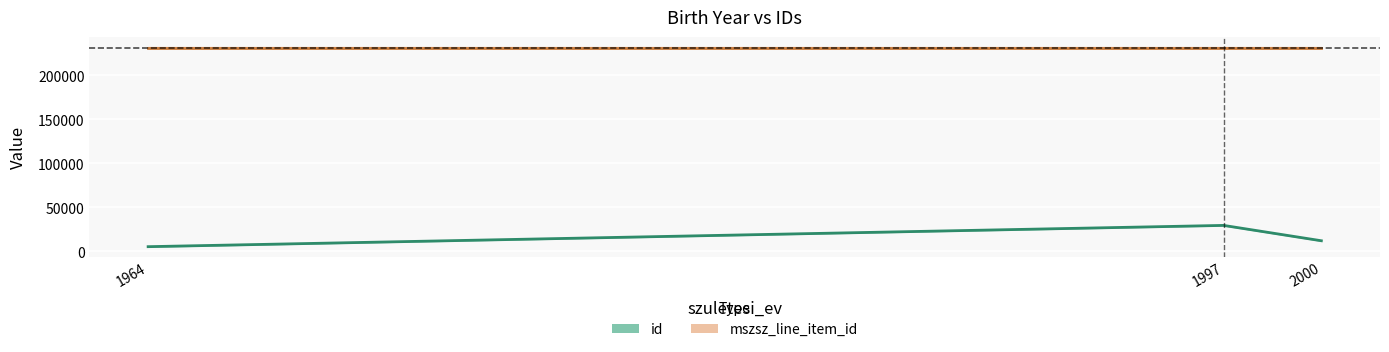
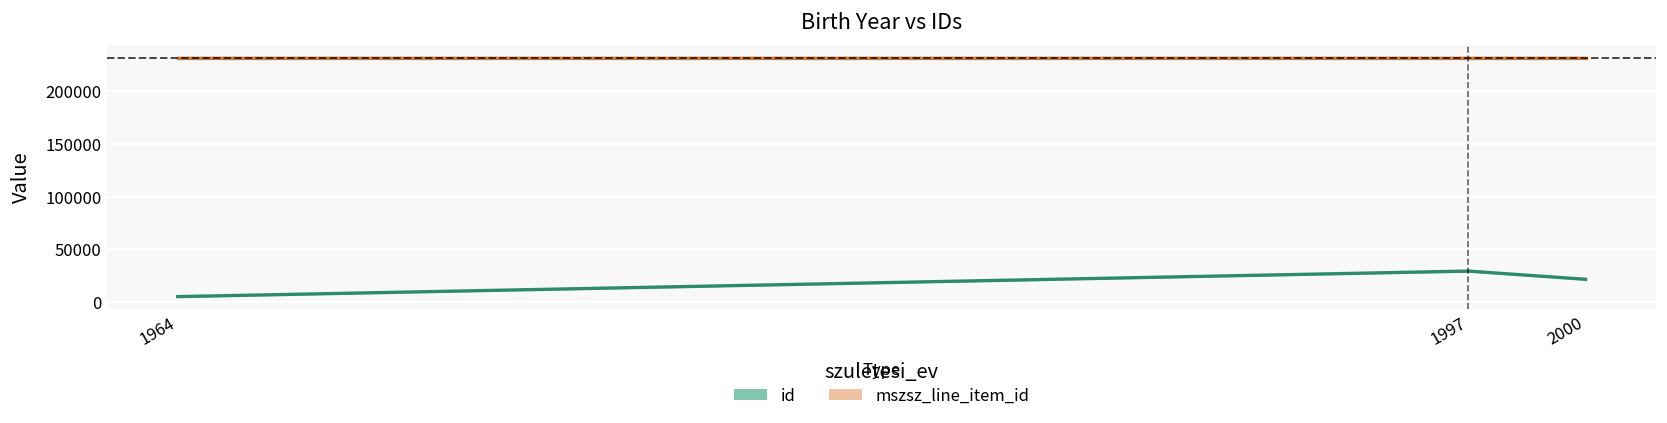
  {
    "id": {
      "1964": 10000,
      "1997": 30000,
-     "2000": 10000
+     "2000": 20000
    },
    "mszsz_line_item_id": {
      "1964": 230000,
      "1997": 230000,
      "2000": 230000
    }
  }
